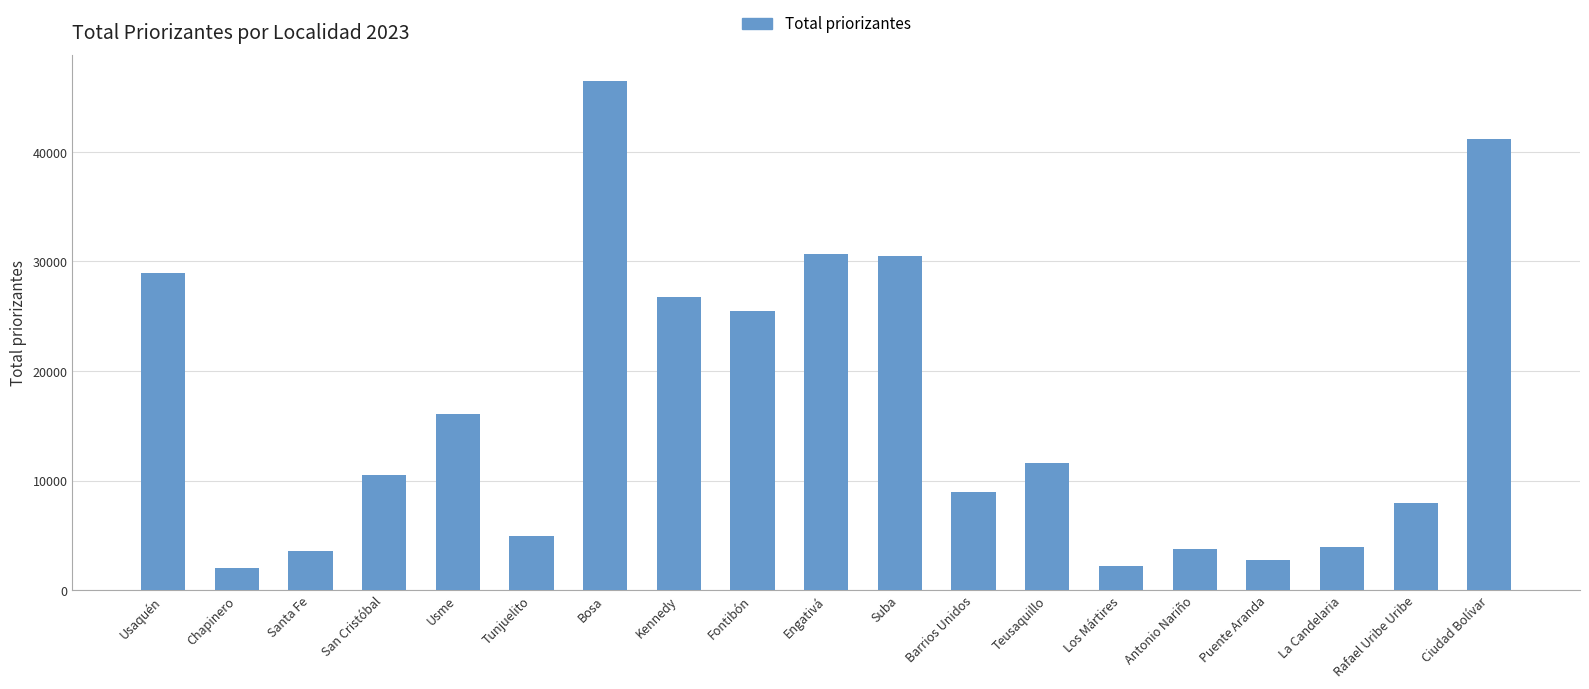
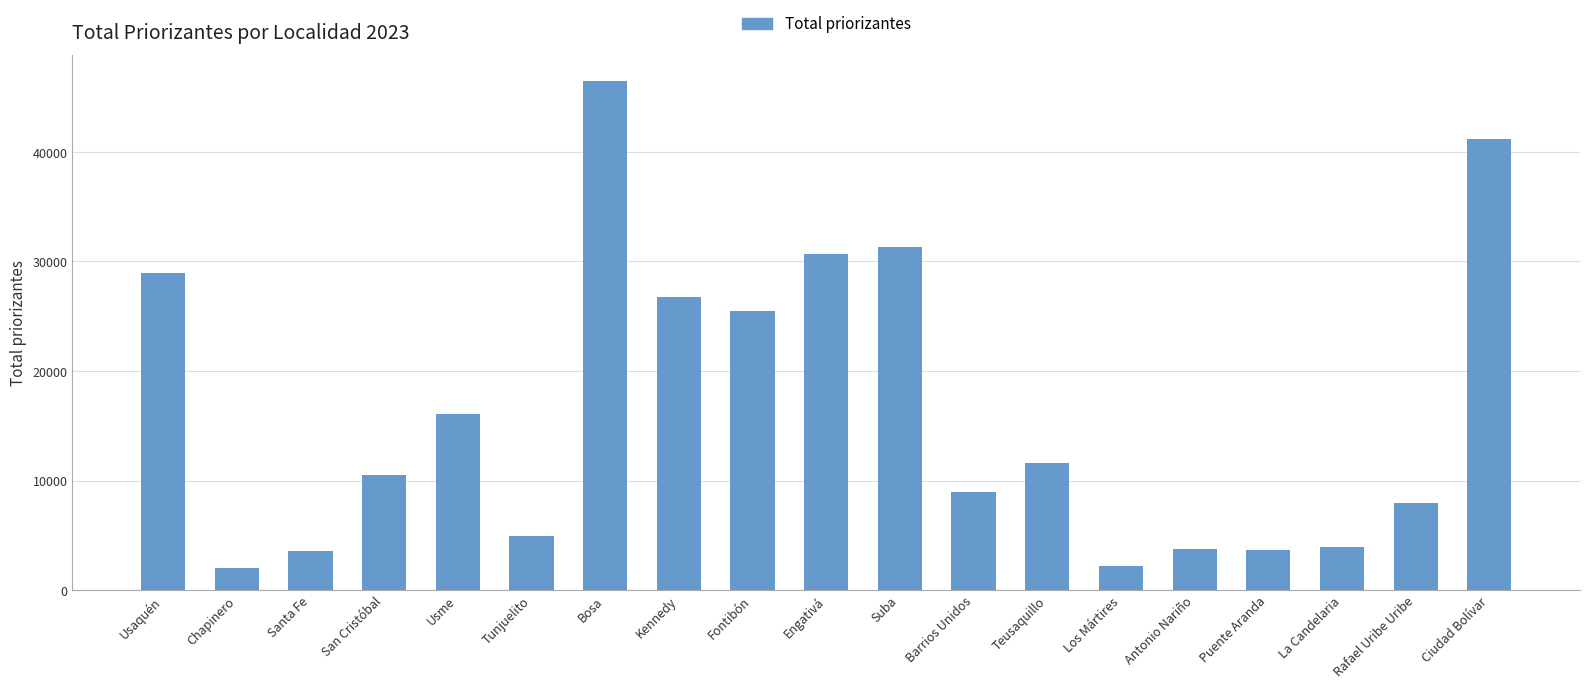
  {
    "Usaquén": 28900,
    "Chapinero": 2000,
    "Santa Fe": 3500,
    "San Cristóbal": 10500,
    "Usme": 16100,
    "Tunjuelito": 4900,
    "Bosa": 46500,
    "Kennedy": 26700,
    "Fontibón": 25500,
    "Engativá": 30700,
-   "Suba": 30500,
+   "Suba": 31300,
    "Barrios Unidos": 9000,
    "Teusaquillo": 11600,
    "Los Mártires": 2200,
    "Antonio Nariño": 3800,
-   "Puente Aranda": 2700,
+   "Puente Aranda": 3600,
    "La Candelaria": 4000,
    "Rafael Uribe Uribe": 8000,
    "Ciudad Bolívar": 41200
  }
